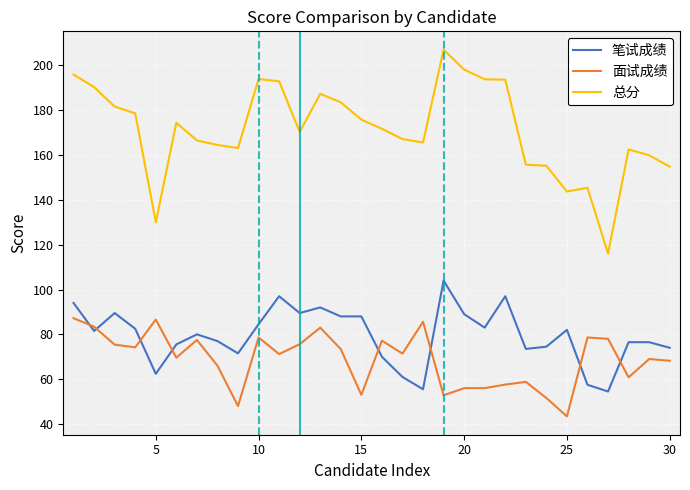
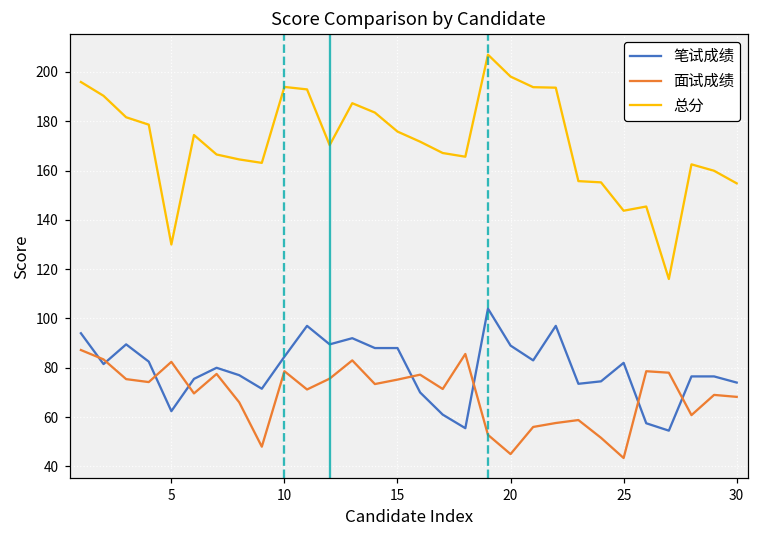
  {
    "笔试成绩": {
      "5": 62,
      "10": 85,
      "15": 88,
      "20": 89,
      "25": 82,
      "30": 74
    },
    "面试成绩": {
-     "5": 87,
+     "5": 82,
      "10": 79,
-     "15": 53,
-     "20": 56,
+     "15": 75,
+     "20": 45,
      "25": 43,
      "30": 68
    },
    "总分": {
      "5": 130,
      "10": 194,
      "15": 176,
      "20": 198,
      "25": 144,
      "30": 155
    }
  }
